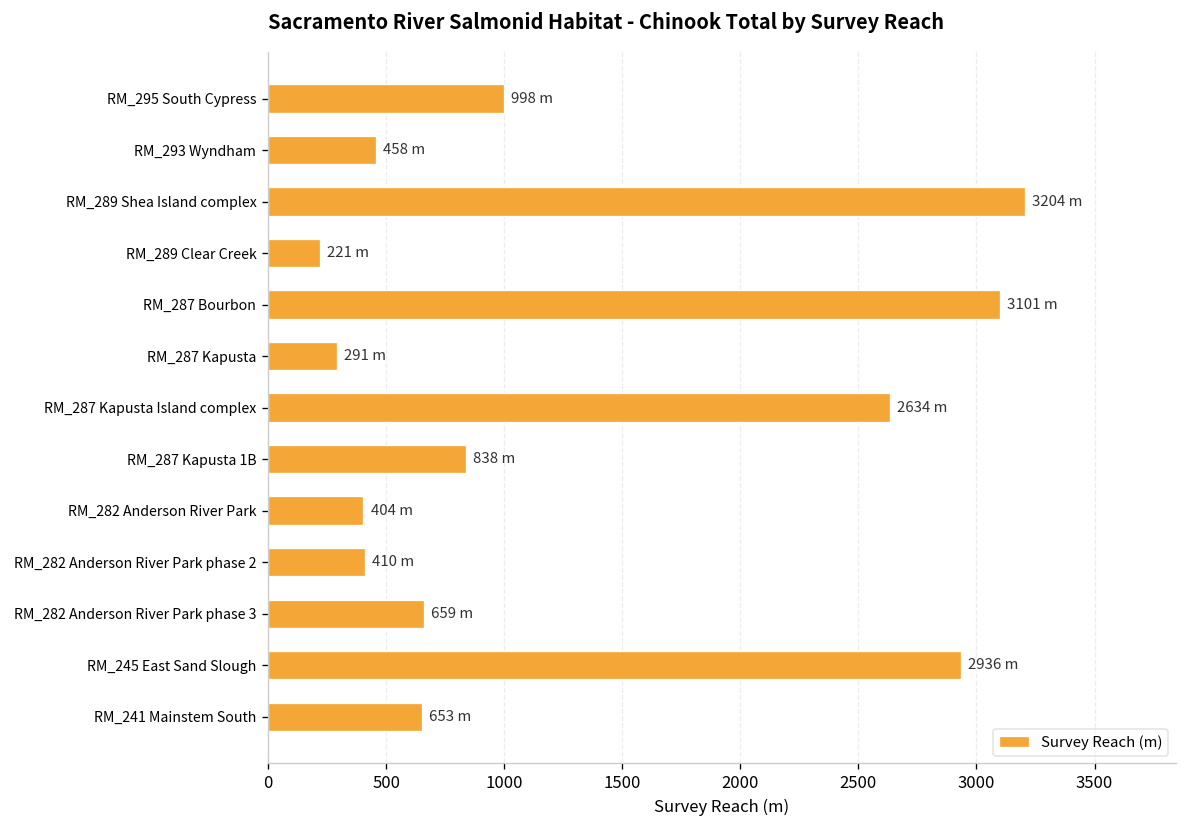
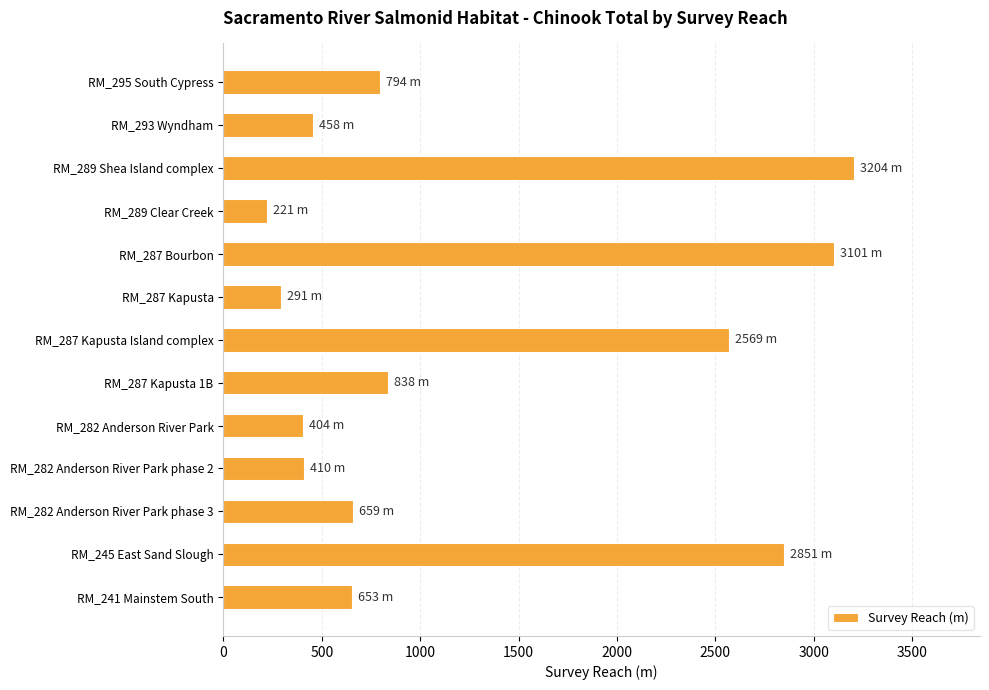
  {
-   "RM_295 South Cypress": 998,
+   "RM_295 South Cypress": 794,
    "RM_293 Wyndham": 458,
    "RM_289 Shea Island complex": 3204,
    "RM_289 Clear Creek": 221,
    "RM_287 Bourbon": 3101,
    "RM_287 Kapusta": 291,
-   "RM_287 Kapusta Island complex": 2634,
+   "RM_287 Kapusta Island complex": 2569,
    "RM_287 Kapusta 1B": 838,
    "RM_282 Anderson River Park": 404,
    "RM_282 Anderson River Park phase 2": 410,
    "RM_282 Anderson River Park phase 3": 659,
-   "RM_245 East Sand Slough": 2936,
+   "RM_245 East Sand Slough": 2851,
    "RM_241 Mainstem South": 653
  }
